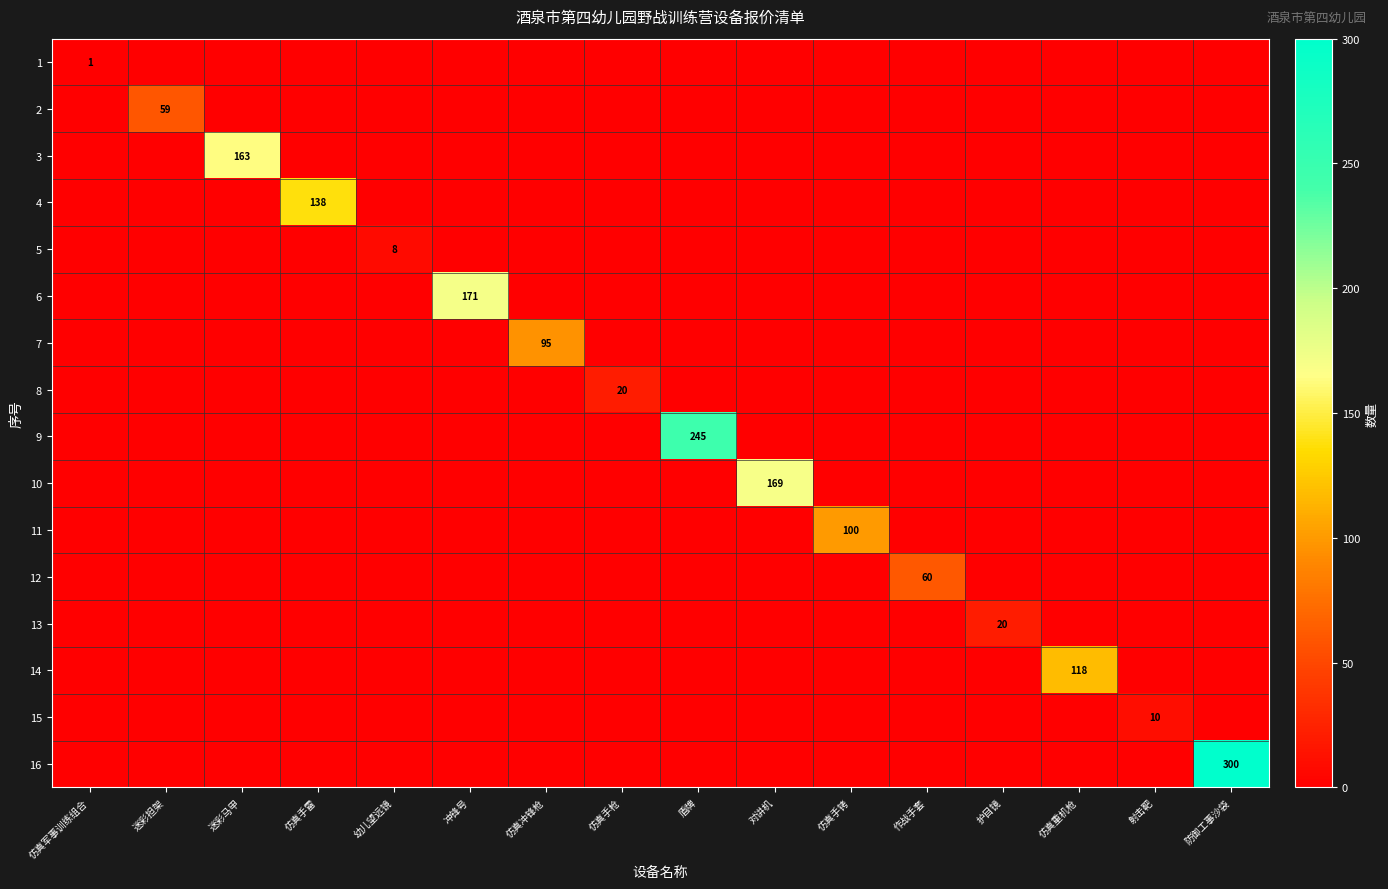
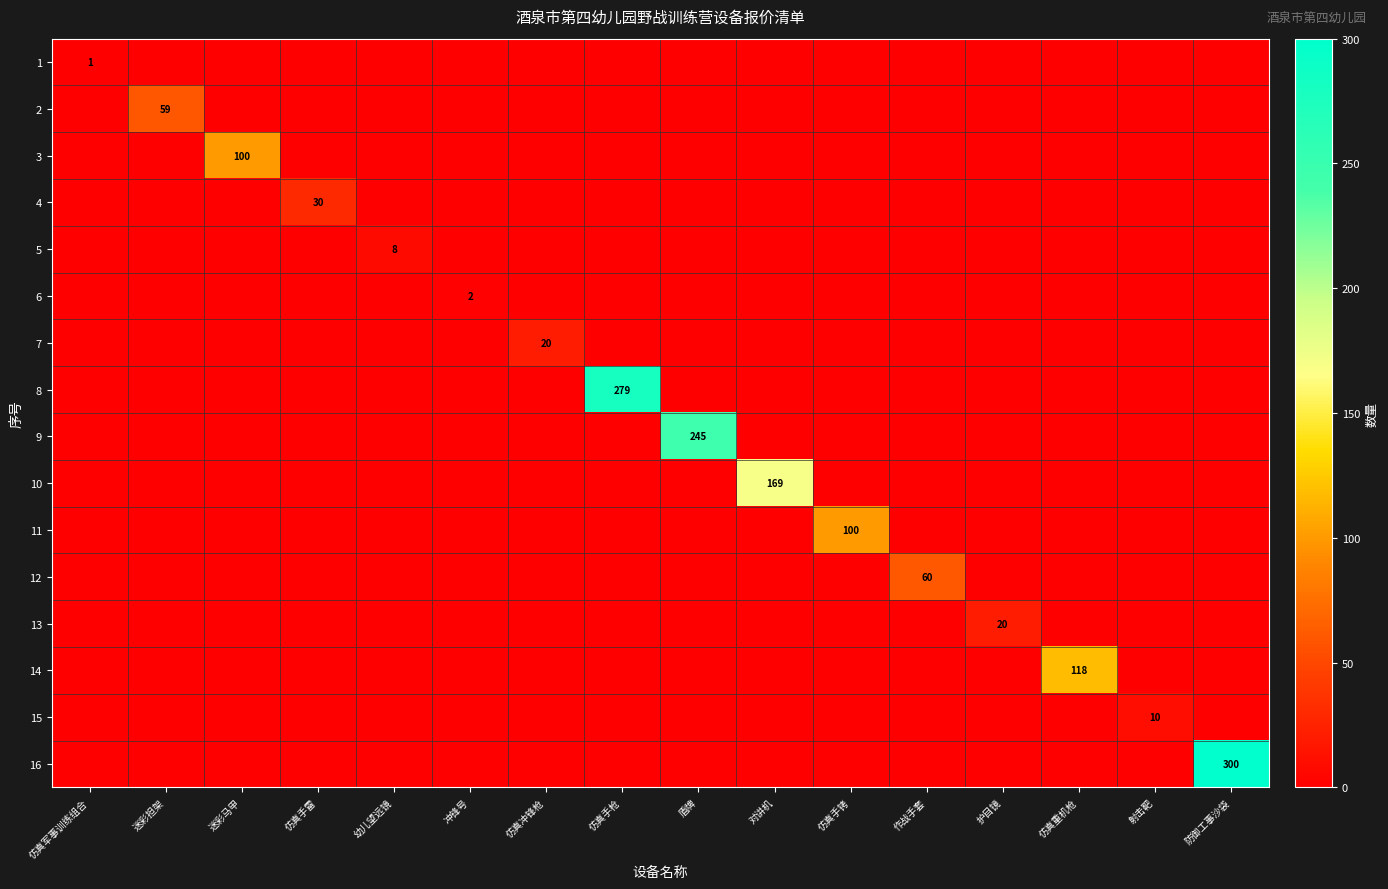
  {
    "1": {
      "仿真军事训练组合": 1
    },
    "2": {
      "迷彩担架": 59
    },
    "3": {
-     "迷彩马甲": 163
+     "迷彩马甲": 100
    },
    "4": {
-     "仿真手雷": 138
+     "仿真手雷": 30
    },
    "5": {
      "幼儿望远镜": 8
    },
    "6": {
-     "冲锋号": 171
+     "冲锋号": 2
    },
    "7": {
-     "仿真冲锋枪": 95
+     "仿真冲锋枪": 20
    },
    "8": {
-     "仿真手枪": 20
+     "仿真手枪": 279
    },
    "9": {
      "盾牌": 245
    },
    "10": {
      "对讲机": 169
    },
    "11": {
      "仿真手铐": 100
    },
    "12": {
      "作战手套": 60
    },
    "13": {
      "护目镜": 20
    },
    "14": {
      "仿真重机枪": 118
    },
    "15": {
      "射击靶": 10
    },
    "16": {
      "防御工事沙袋": 300
    }
  }
